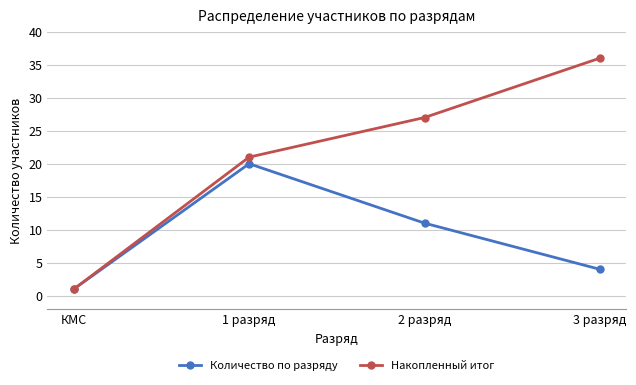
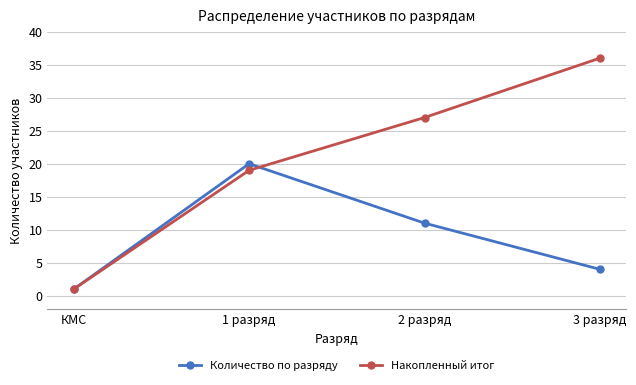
  {
    "Количество по разряду": {
      "1 разряд": 20,
      "2 разряд": 11,
      "3 разряд": 4
    },
    "Накопленный итог": {
-     "1 разряд": 21,
+     "1 разряд": 19,
      "2 разряд": 27,
      "3 разряд": 36
    }
  }
